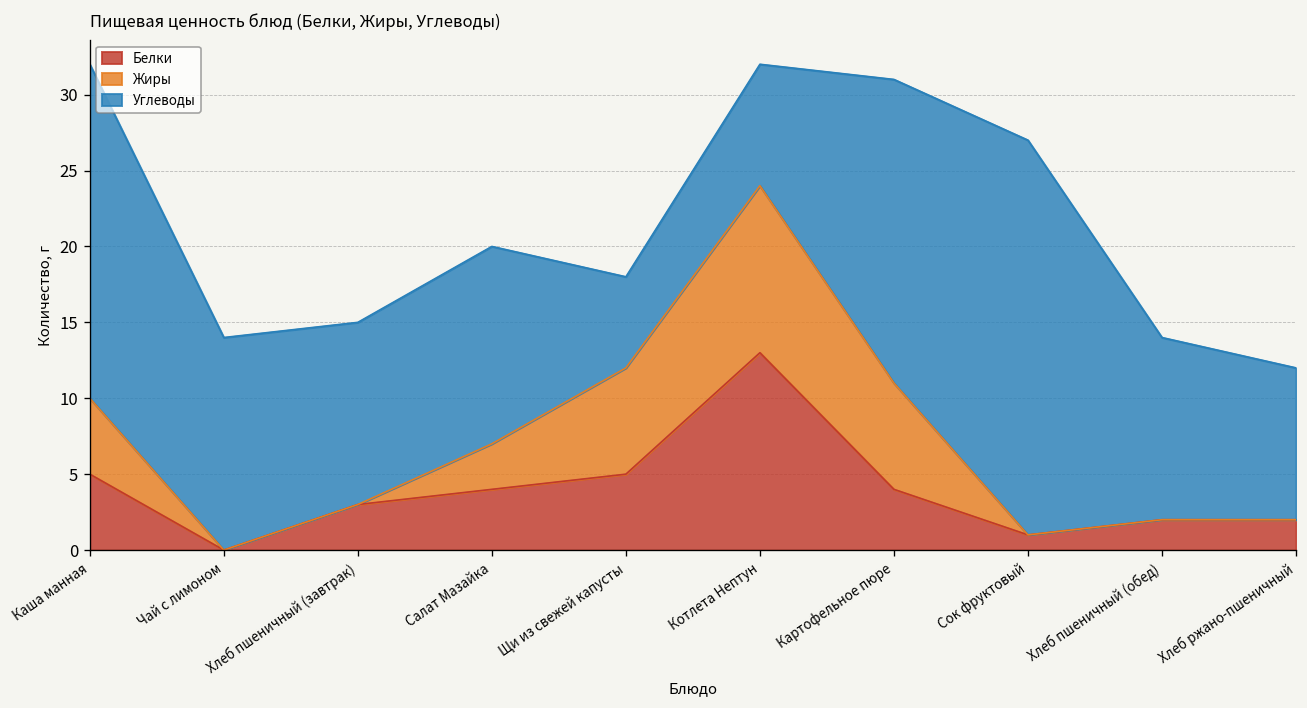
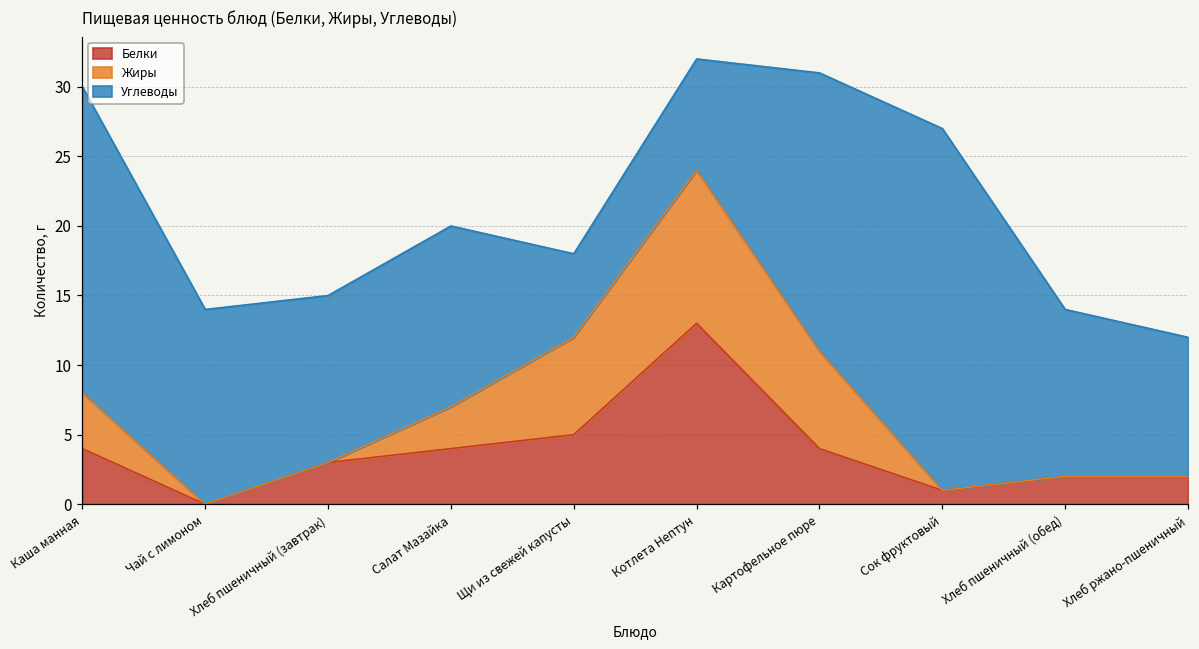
  {
    "Белки": {
-     "Каша манная": 5,
+     "Каша манная": 4,
      "Салат Мазайка": 4,
      "Щи из свежей капусты": 5,
      "Котлета Нептун": 13,
      "Картофельное пюре": 4
    },
    "Жиры": {
-     "Каша манная": 5,
+     "Каша манная": 4,
      "Салат Мазайка": 3,
      "Щи из свежей капусты": 7,
      "Котлета Нептун": 11,
      "Картофельное пюре": 7
    },
    "Углеводы": {
      "Каша манная": 22,
      "Чай с лимоном": 14,
      "Хлеб пшеничный (завтрак)": 12,
      "Салат Мазайка": 13,
      "Щи из свежей капусты": 6,
      "Котлета Нептун": 8,
      "Картофельное пюре": 20,
      "Сок фруктовый": 26,
      "Хлеб пшеничный (обед)": 12,
      "Хлеб ржано-пшеничный": 10
    }
  }
